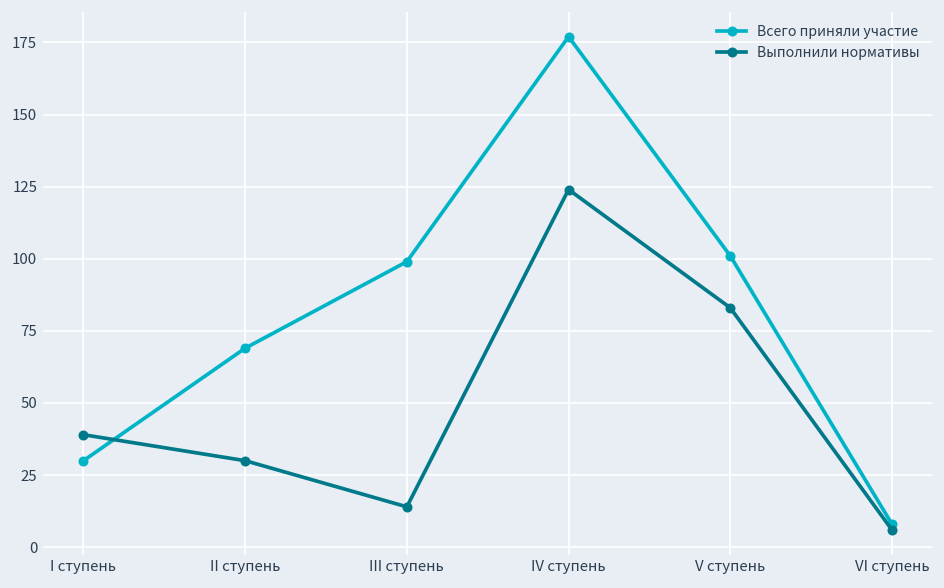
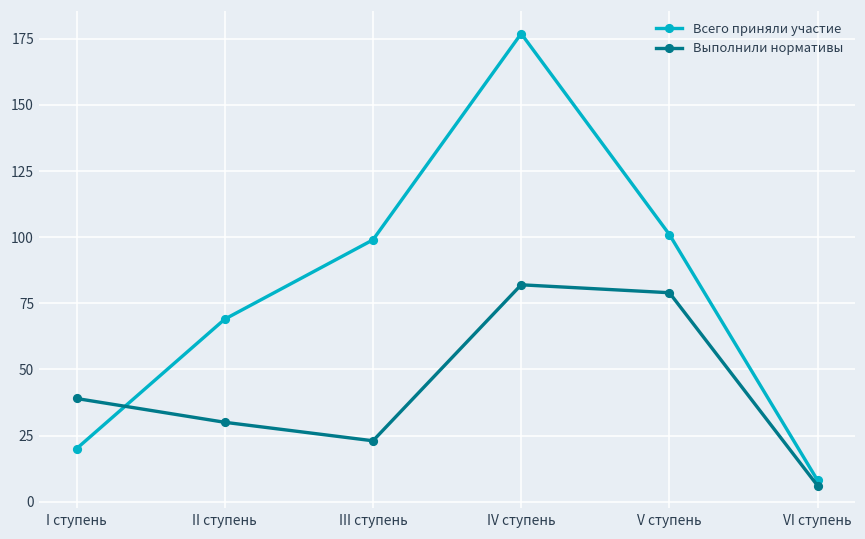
  {
    "Всего приняли участие": {
-     "I ступень": 30,
+     "I ступень": 20,
      "II ступень": 69,
      "III ступень": 99,
      "IV ступень": 177,
      "V ступень": 101,
      "VI ступень": 8
    },
    "Выполнили нормативы": {
      "I ступень": 39,
      "II ступень": 30,
-     "III ступень": 14,
-     "IV ступень": 124,
-     "V ступень": 83,
+     "III ступень": 23,
+     "IV ступень": 82,
+     "V ступень": 79,
      "VI ступень": 6
    }
  }
